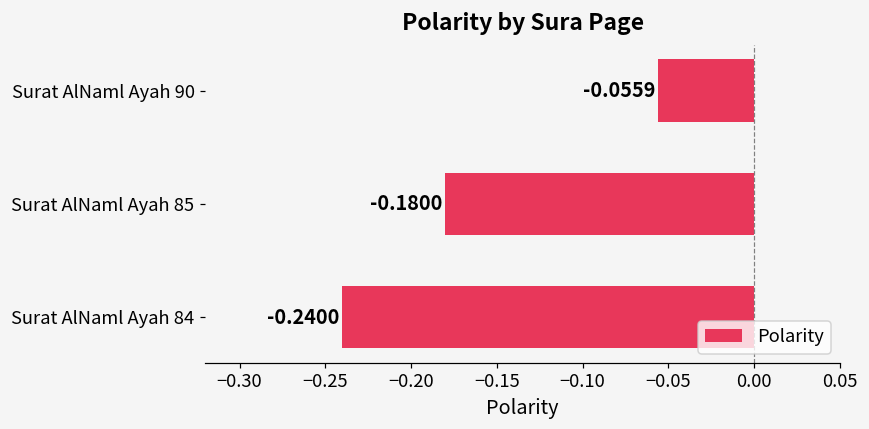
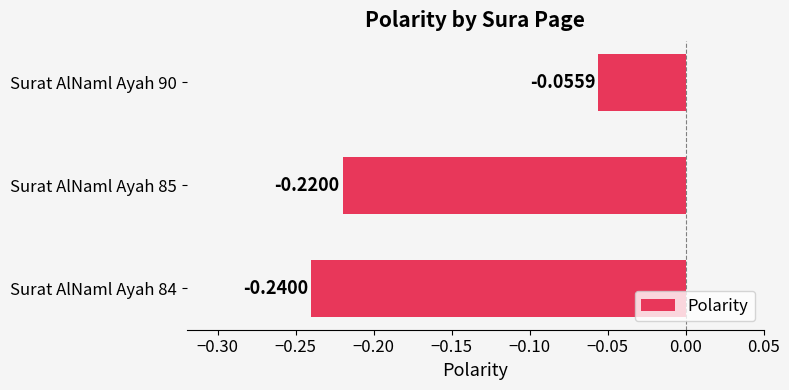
  {
    "Surat AlNaml Ayah 90": -0.0559,
-   "Surat AlNaml Ayah 85": -0.1800,
+   "Surat AlNaml Ayah 85": -0.2200,
    "Surat AlNaml Ayah 84": -0.2400
  }
